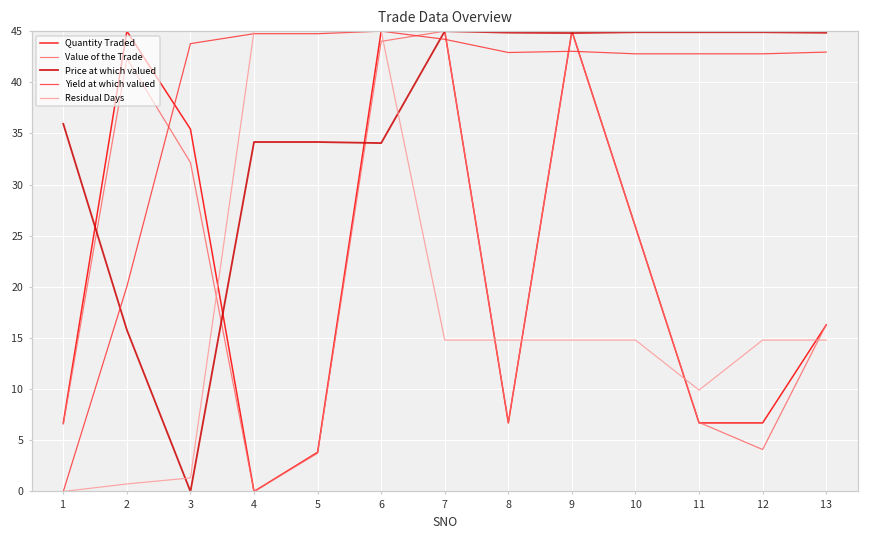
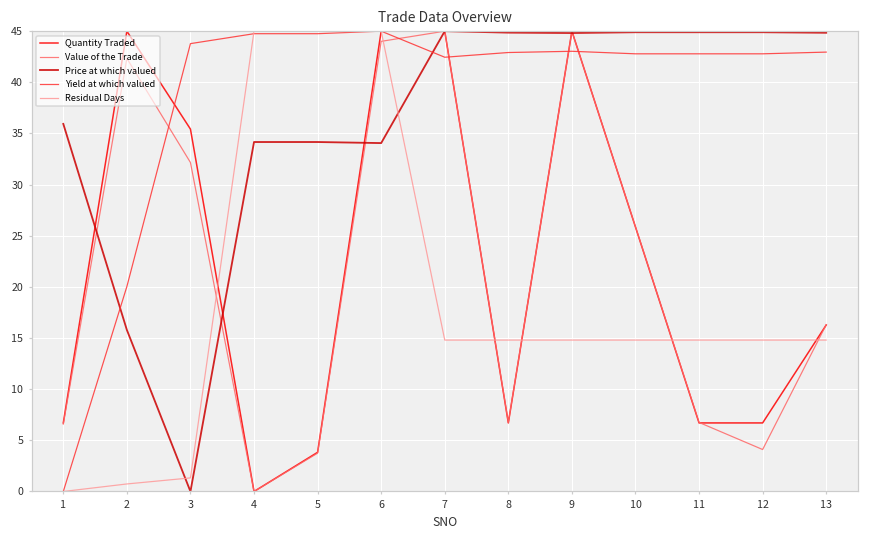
  {
    "Value of the Trade": {
      "3": 32,
      "6": 44,
      "12": 4
    },
    "Yield at which valued": {
      "2": 20,
      "3": 44,
-     "7": 44,
+     "7": 42,
      "8": 43,
      "9": 43,
      "10": 43,
      "11": 43,
      "12": 43,
      "13": 43
    },
    "Residual Days": {
      "2": 1,
      "3": 1,
      "7": 15,
      "8": 15,
      "9": 15,
      "10": 15,
-     "11": 10,
+     "11": 15,
      "12": 15,
      "13": 15
    }
  }
